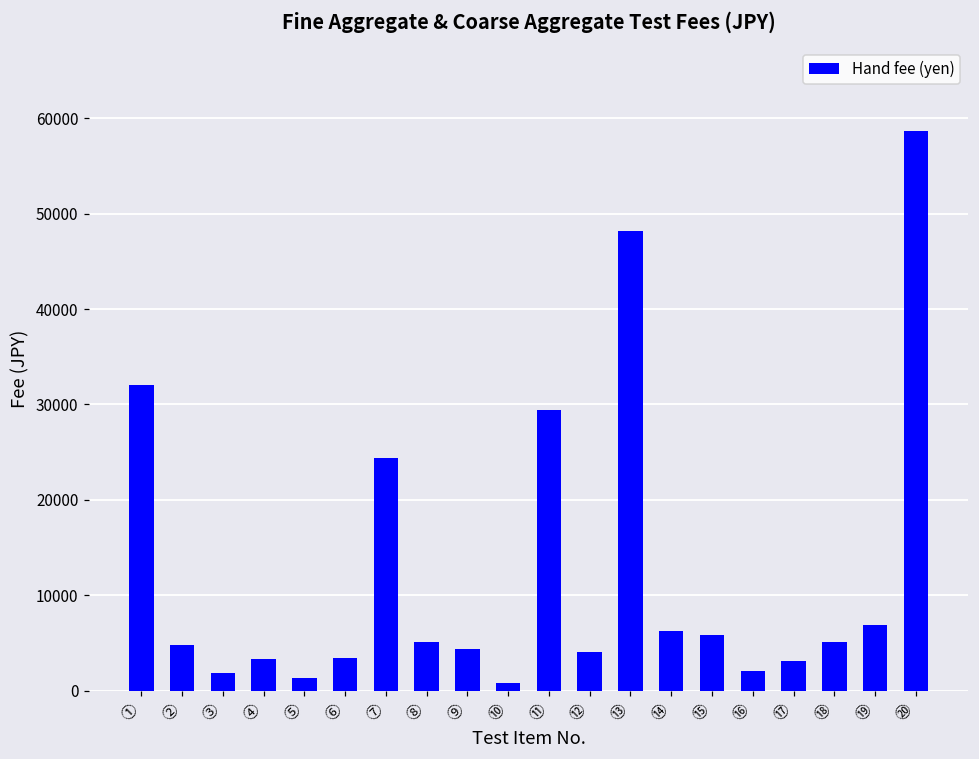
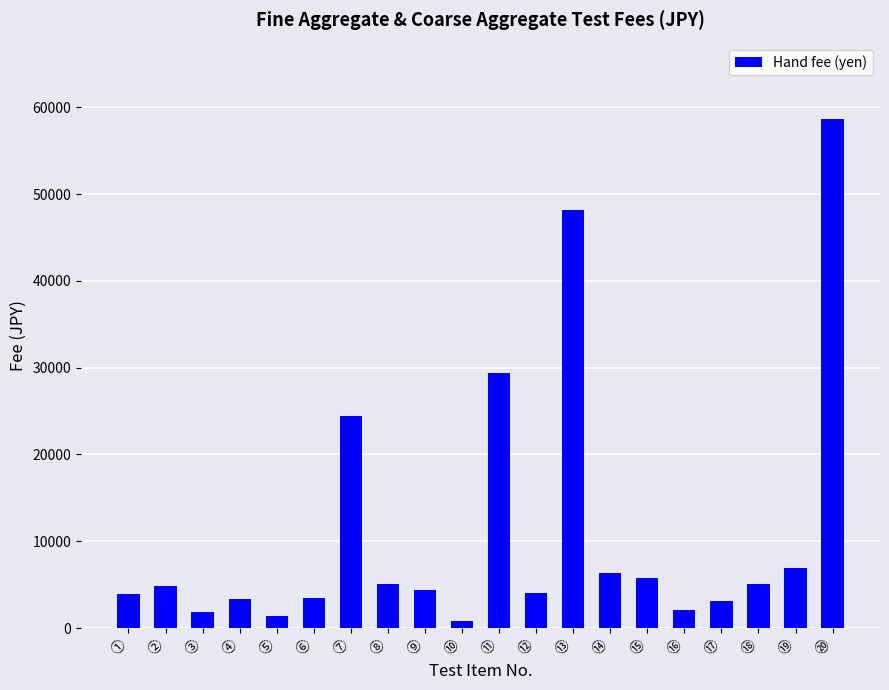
  {
-   "①": 32000,
+   "①": 4000,
    "②": 5000,
    "③": 2000,
    "④": 3000,
    "⑤": 1000,
    "⑥": 3000,
    "⑦": 24000,
    "⑧": 5000,
    "⑨": 4000,
    "⑩": 1000,
    "⑪": 29000,
    "⑫": 4000,
    "⑬": 48000,
    "⑭": 6000,
    "⑮": 6000,
    "⑯": 2000,
    "⑰": 3000,
    "⑱": 5000,
    "⑲": 7000,
    "⑳": 59000
  }
